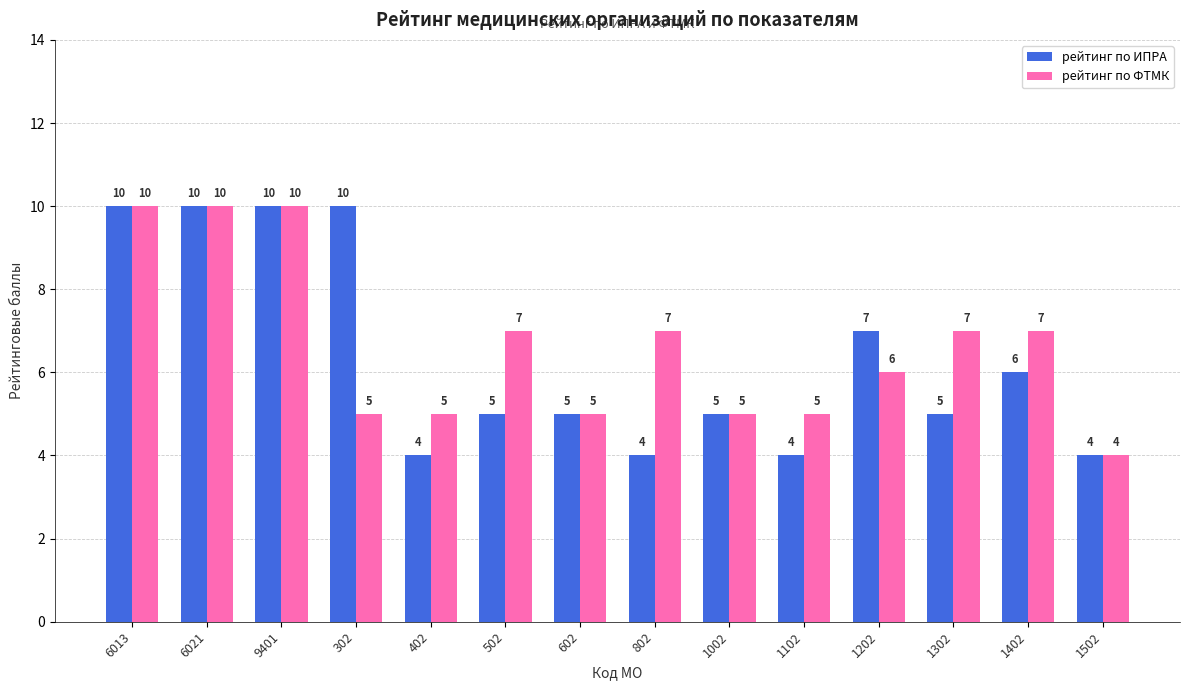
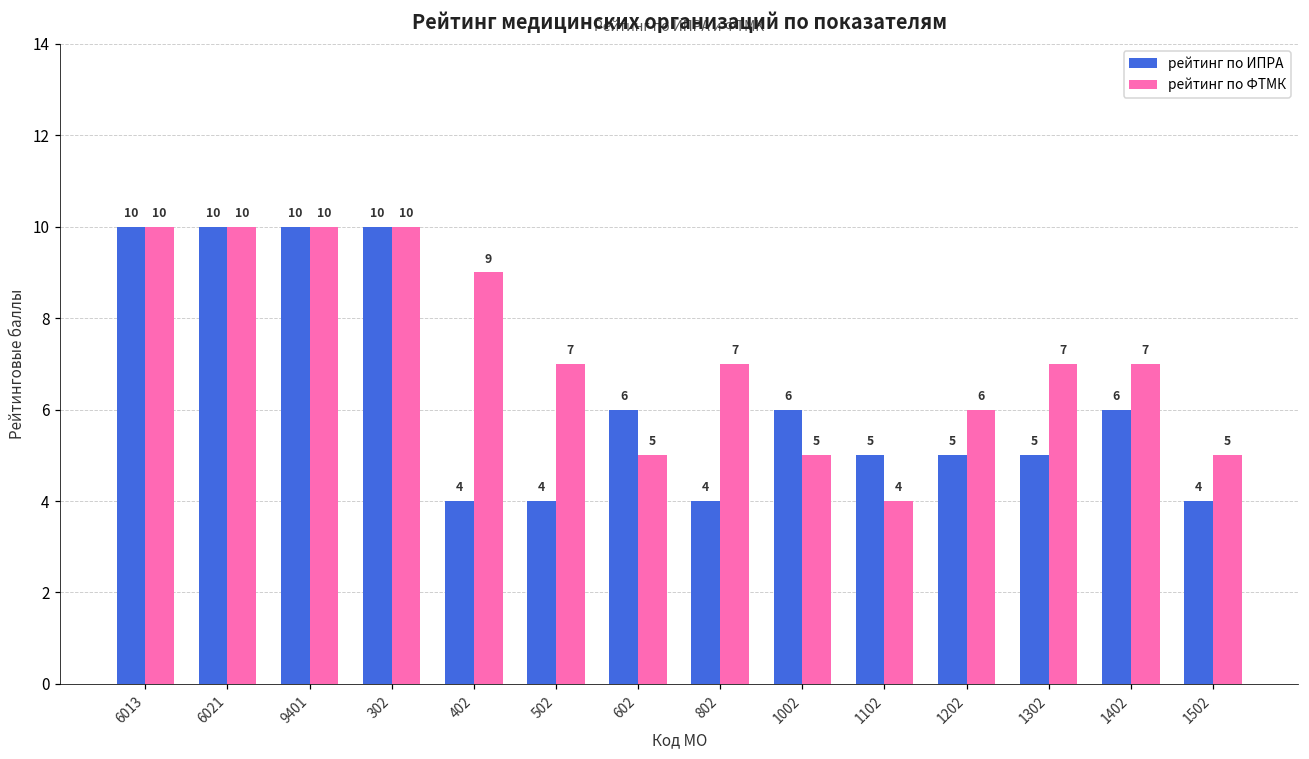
  {
    "рейтинг по ИПРА": {
      "6013": 10,
      "6021": 10,
      "9401": 10,
      "302": 10,
      "402": 4,
-     "502": 5,
-     "602": 5,
+     "502": 4,
+     "602": 6,
      "802": 4,
-     "1002": 5,
-     "1102": 4,
-     "1202": 7,
+     "1002": 6,
+     "1102": 5,
+     "1202": 5,
      "1302": 5,
      "1402": 6,
      "1502": 4
    },
    "рейтинг по ФТМК": {
      "6013": 10,
      "6021": 10,
      "9401": 10,
-     "302": 5,
-     "402": 5,
+     "302": 10,
+     "402": 9,
      "502": 7,
      "602": 5,
      "802": 7,
      "1002": 5,
-     "1102": 5,
+     "1102": 4,
      "1202": 6,
      "1302": 7,
      "1402": 7,
-     "1502": 4
+     "1502": 5
    }
  }
